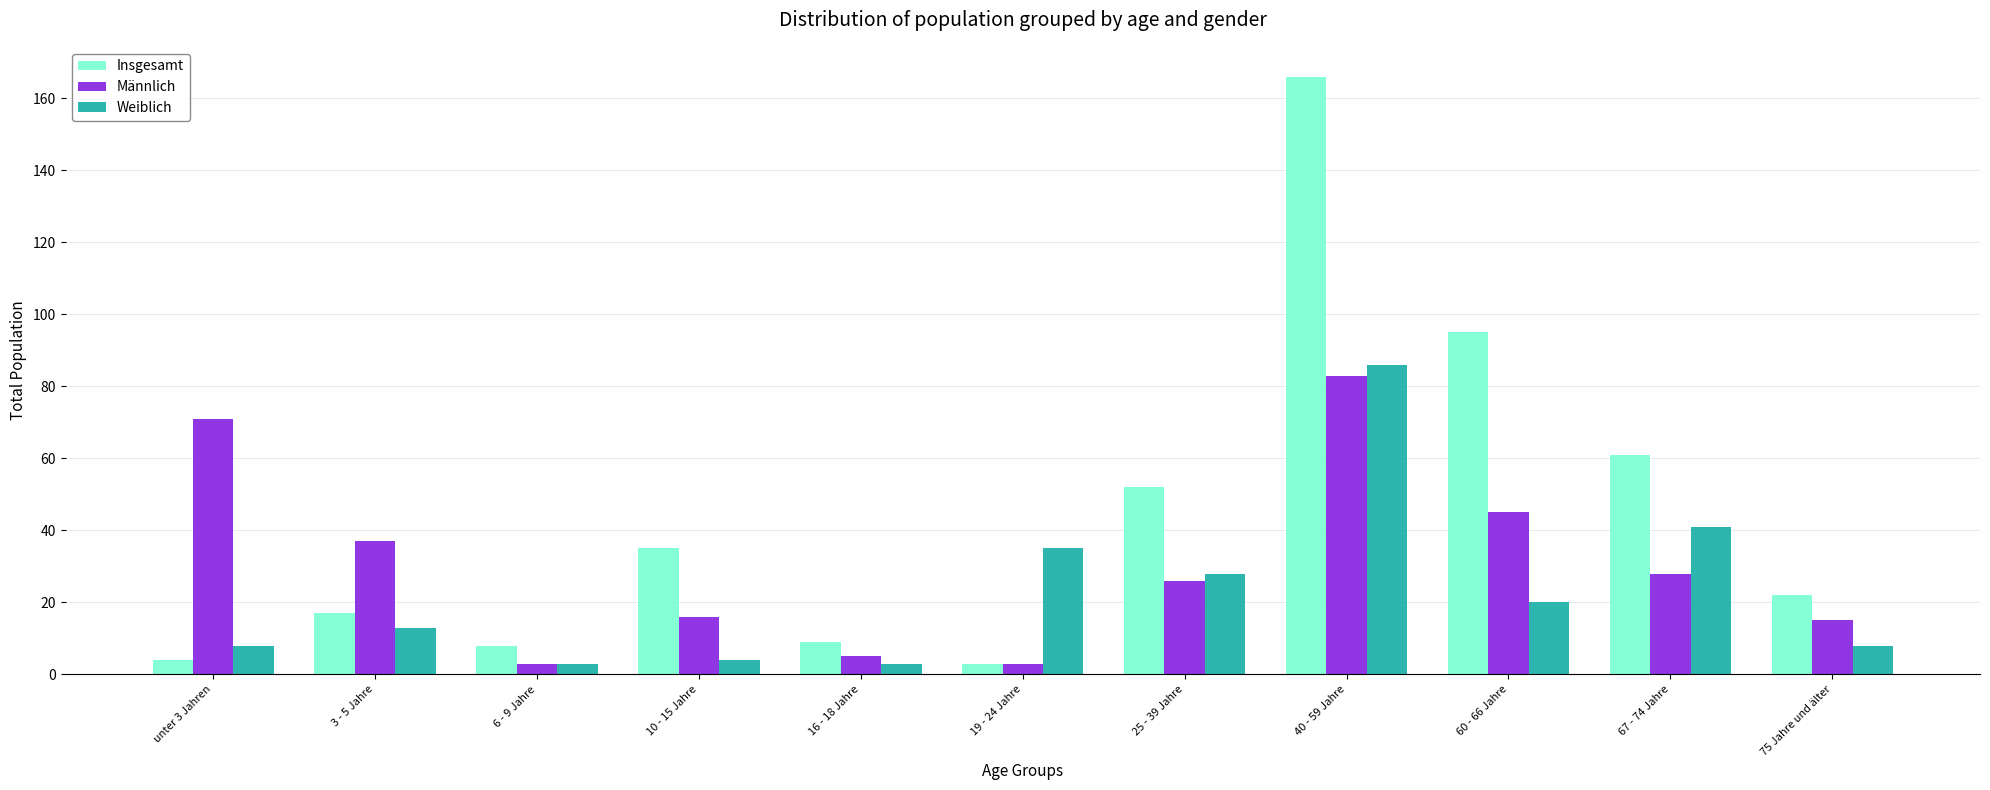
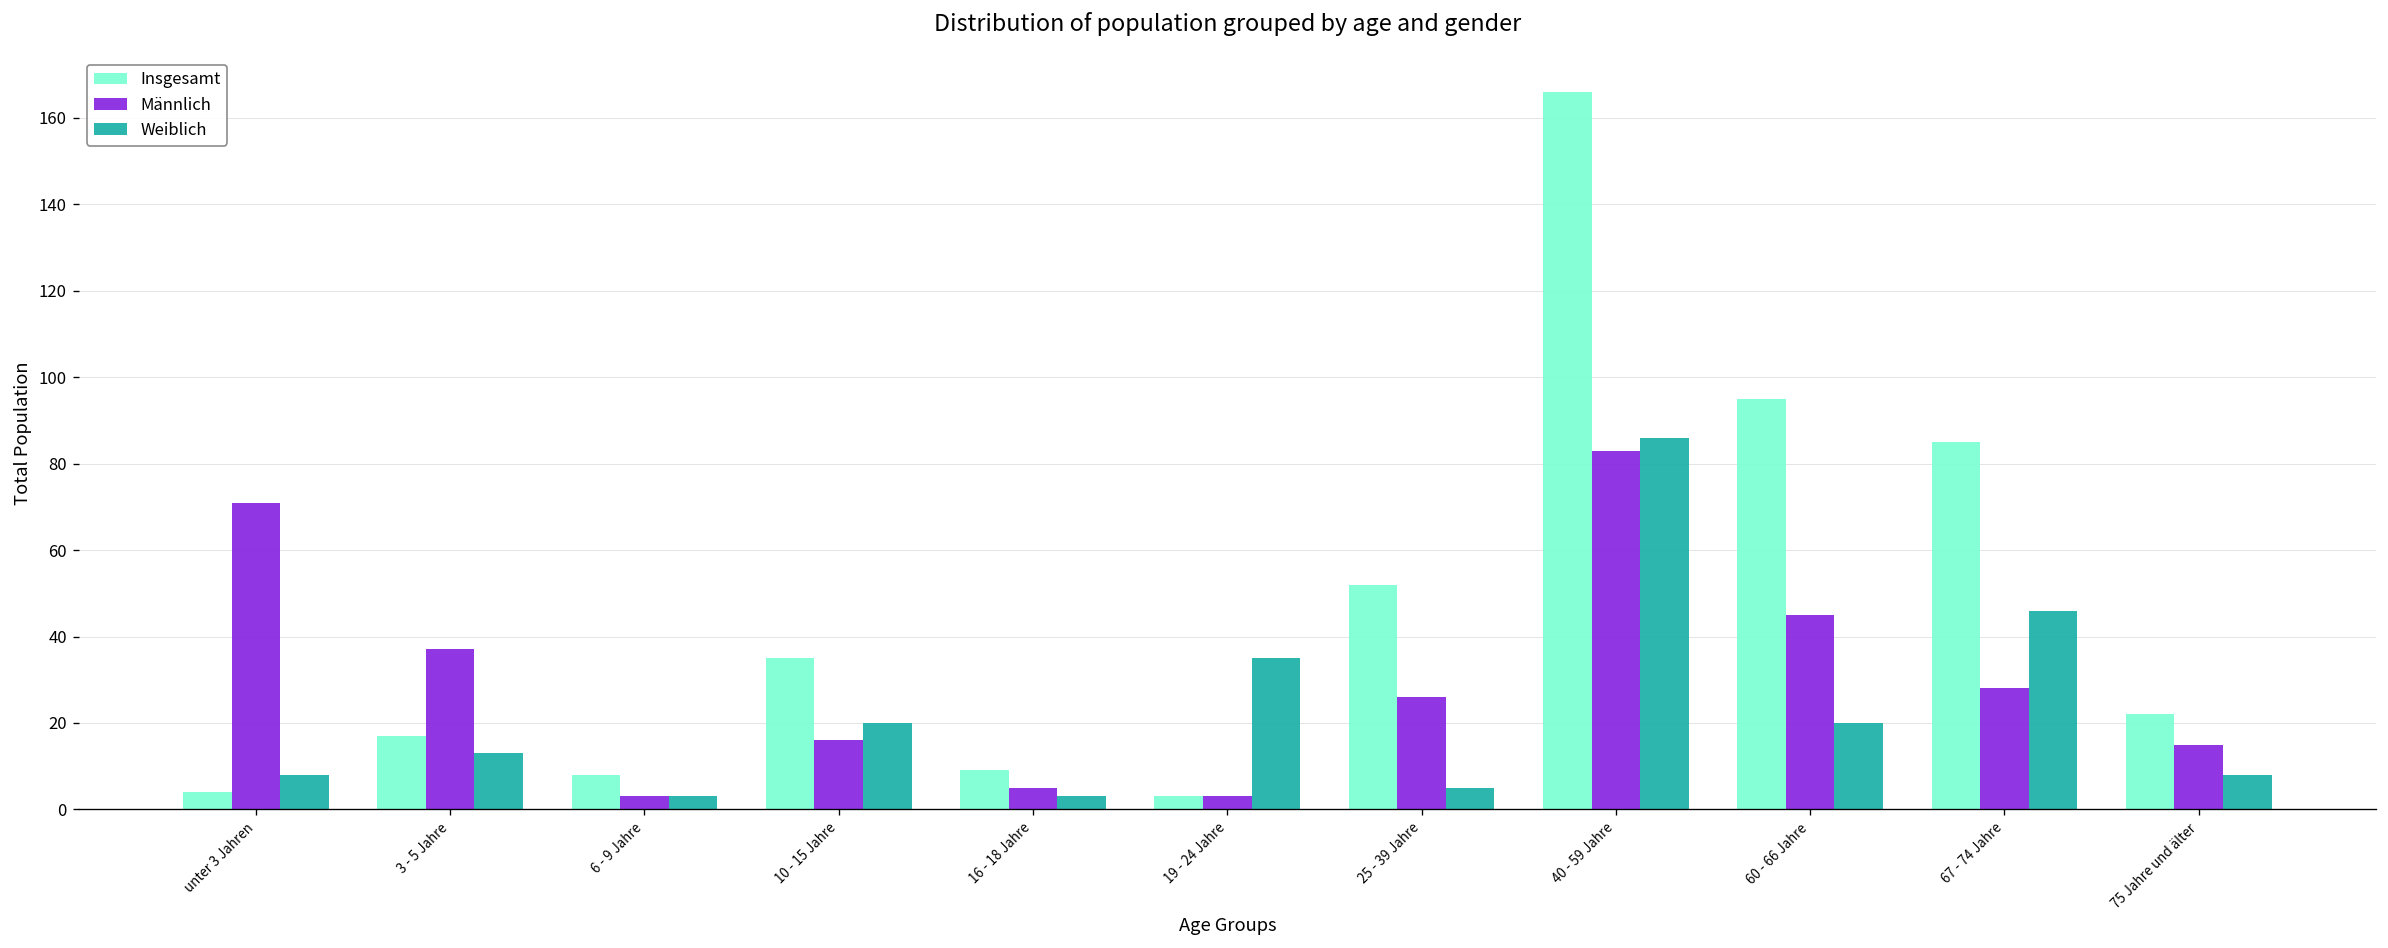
  {
    "Insgesamt": {
      "unter 3 Jahren": 4,
      "3 - 5 Jahre": 17,
      "6 - 9 Jahre": 8,
      "10 - 15 Jahre": 35,
      "16 - 18 Jahre": 9,
      "19 - 24 Jahre": 3,
      "25 - 39 Jahre": 52,
      "40 - 59 Jahre": 166,
      "60 - 66 Jahre": 95,
-     "67 - 74 Jahre": 61,
+     "67 - 74 Jahre": 85,
      "75 Jahre und älter": 22
    },
    "Männlich": {
      "unter 3 Jahren": 71,
      "3 - 5 Jahre": 37,
      "6 - 9 Jahre": 3,
      "10 - 15 Jahre": 16,
      "16 - 18 Jahre": 5,
      "19 - 24 Jahre": 3,
      "25 - 39 Jahre": 26,
      "40 - 59 Jahre": 83,
      "60 - 66 Jahre": 45,
      "67 - 74 Jahre": 28,
      "75 Jahre und älter": 15
    },
    "Weiblich": {
      "unter 3 Jahren": 8,
      "3 - 5 Jahre": 13,
      "6 - 9 Jahre": 3,
-     "10 - 15 Jahre": 4,
+     "10 - 15 Jahre": 20,
      "16 - 18 Jahre": 3,
      "19 - 24 Jahre": 35,
-     "25 - 39 Jahre": 28,
+     "25 - 39 Jahre": 5,
      "40 - 59 Jahre": 86,
      "60 - 66 Jahre": 20,
-     "67 - 74 Jahre": 41,
+     "67 - 74 Jahre": 46,
      "75 Jahre und älter": 8
    }
  }
